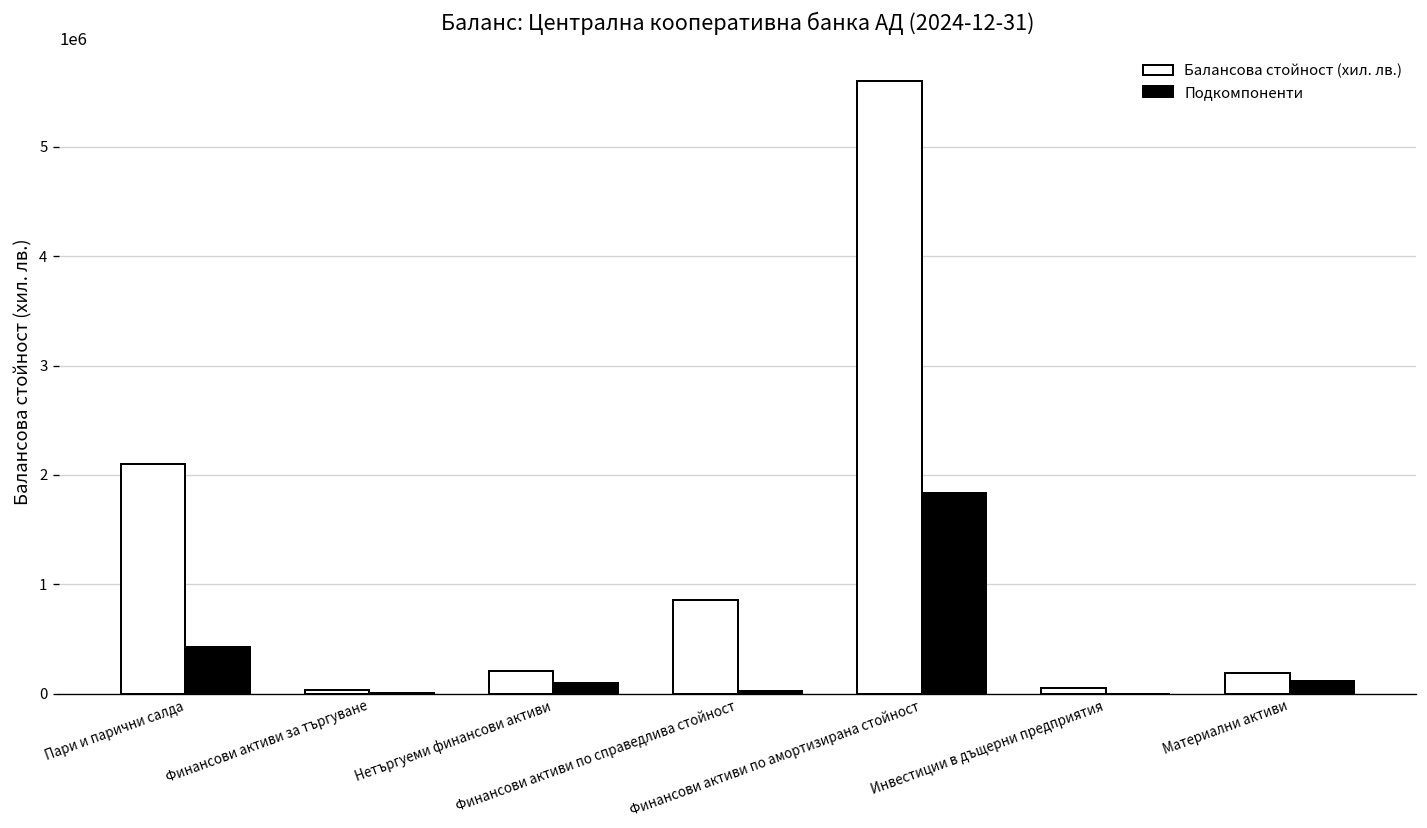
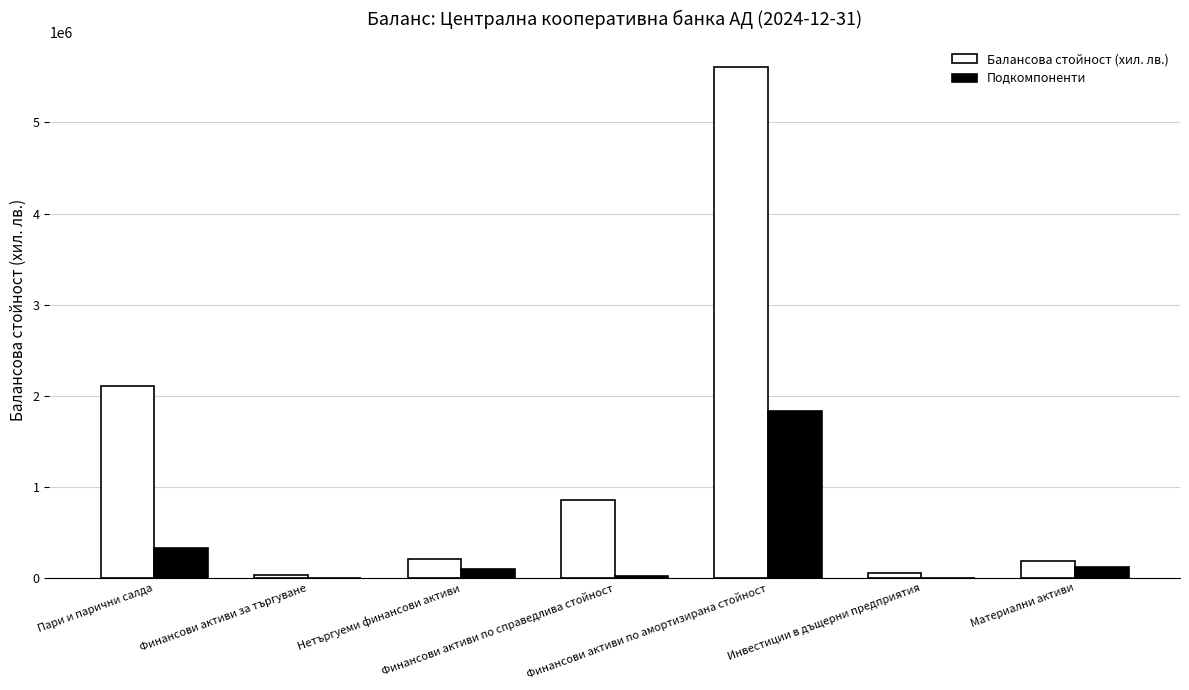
  {
    "Балансова стойност (хил. лв.)": {
      "Пари и парични салда": 2100000,
      "Финансови активи за търгуване": 0,
      "Нетъргуеми финансови активи": 200000,
      "Финансови активи по справедлива стойност": 900000,
      "Финансови активи по амортизирана стойност": 5600000,
      "Инвестиции в дъщерни предприятия": 0,
      "Материални активи": 200000
    },
    "Подкомпоненти": {
-     "Пари и парични салда": 400000,
+     "Пари и парични салда": 300000,
      "Нетъргуеми финансови активи": 100000,
      "Финансови активи по амортизирана стойност": 1800000,
      "Инвестиции в дъщерни предприятия": 0,
      "Материални активи": 100000
    }
  }
